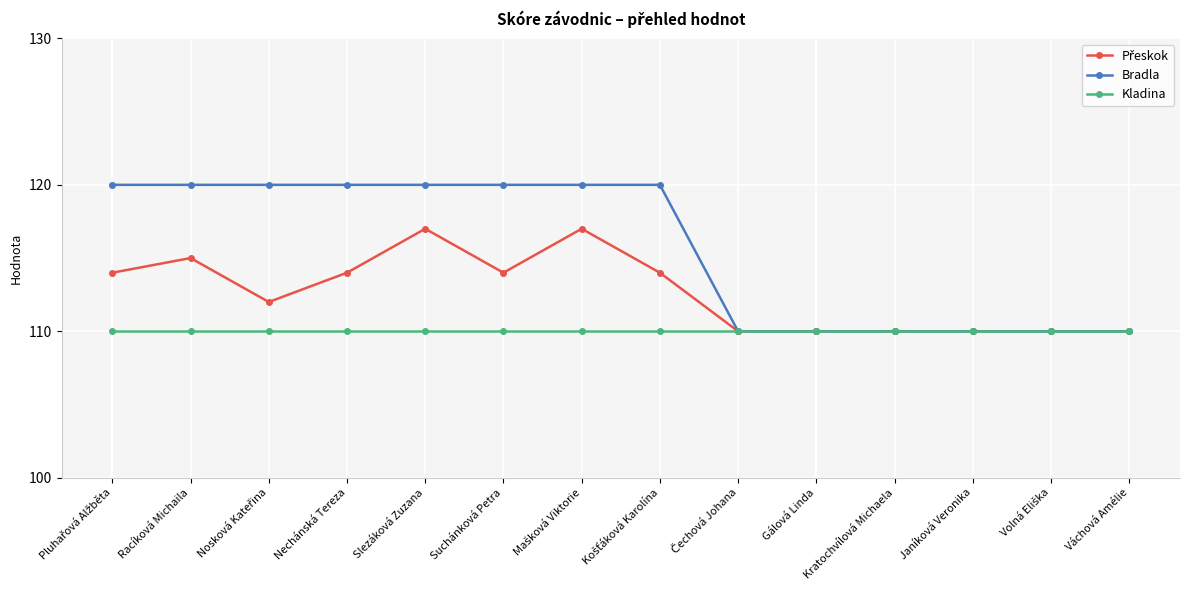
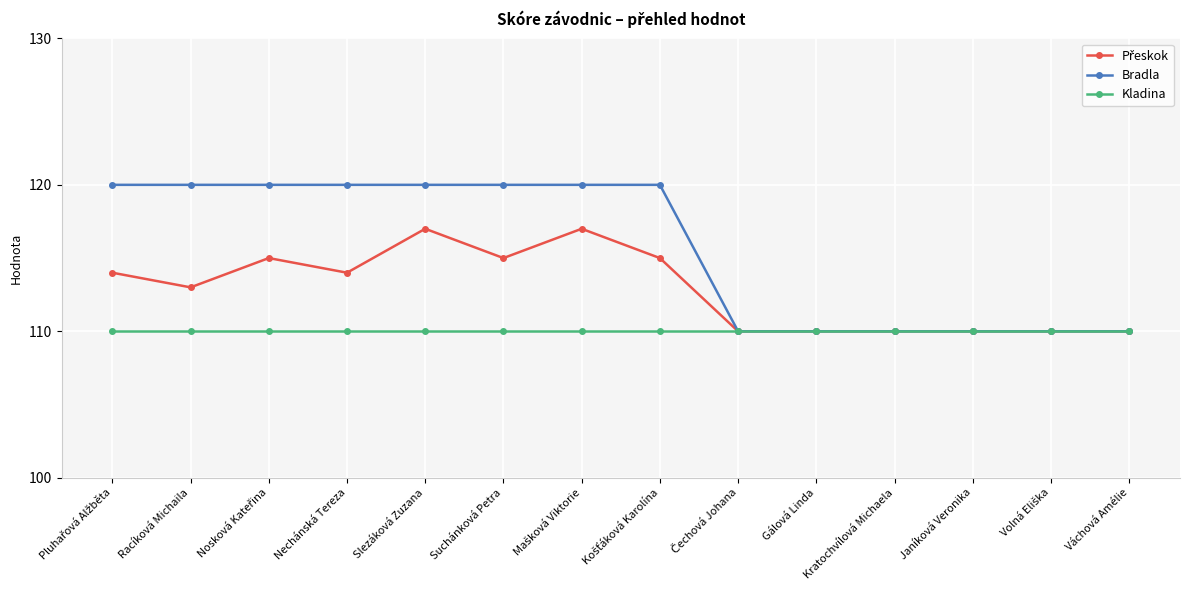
  {
    "Přeskok": {
      "Pluhařová Alžběta": 114,
-     "Racíková Michaila": 115,
-     "Nosková Kateřina": 112,
+     "Racíková Michaila": 113,
+     "Nosková Kateřina": 115,
      "Nechánská Tereza": 114,
      "Slezáková Zuzana": 117,
-     "Suchánková Petra": 114,
+     "Suchánková Petra": 115,
      "Mašková Viktorie": 117,
-     "Košťáková Karolína": 114
+     "Košťáková Karolína": 115
    },
    "Bradla": {
      "Pluhařová Alžběta": 120,
      "Racíková Michaila": 120,
      "Nosková Kateřina": 120,
      "Nechánská Tereza": 120,
      "Slezáková Zuzana": 120,
      "Suchánková Petra": 120,
      "Mašková Viktorie": 120,
      "Košťáková Karolína": 120
    },
    "Kladina": {
      "Pluhařová Alžběta": 110,
      "Racíková Michaila": 110,
      "Nosková Kateřina": 110,
      "Nechánská Tereza": 110,
      "Slezáková Zuzana": 110,
      "Suchánková Petra": 110,
      "Mašková Viktorie": 110,
      "Košťáková Karolína": 110
    }
  }
